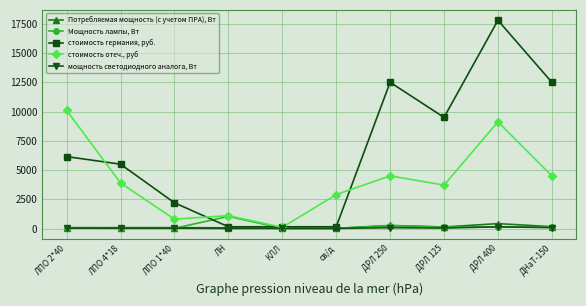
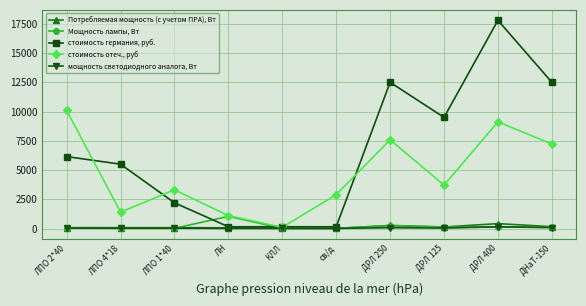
  {
    "стоимость отеч., руб": {
      "ЛПО 2*40": 10100,
-     "ЛПО 4*18": 3900,
-     "ЛПО 1*40": 800,
+     "ЛПО 4*18": 1400,
+     "ЛПО 1*40": 3300,
      "св/д": 2900,
-     "ДРЛ 250": 4500,
+     "ДРЛ 250": 7600,
      "ДРЛ 125": 3700,
      "ДРЛ 400": 9100,
-     "ДНаТ-150": 4500
+     "ДНаТ-150": 7200
    }
  }
